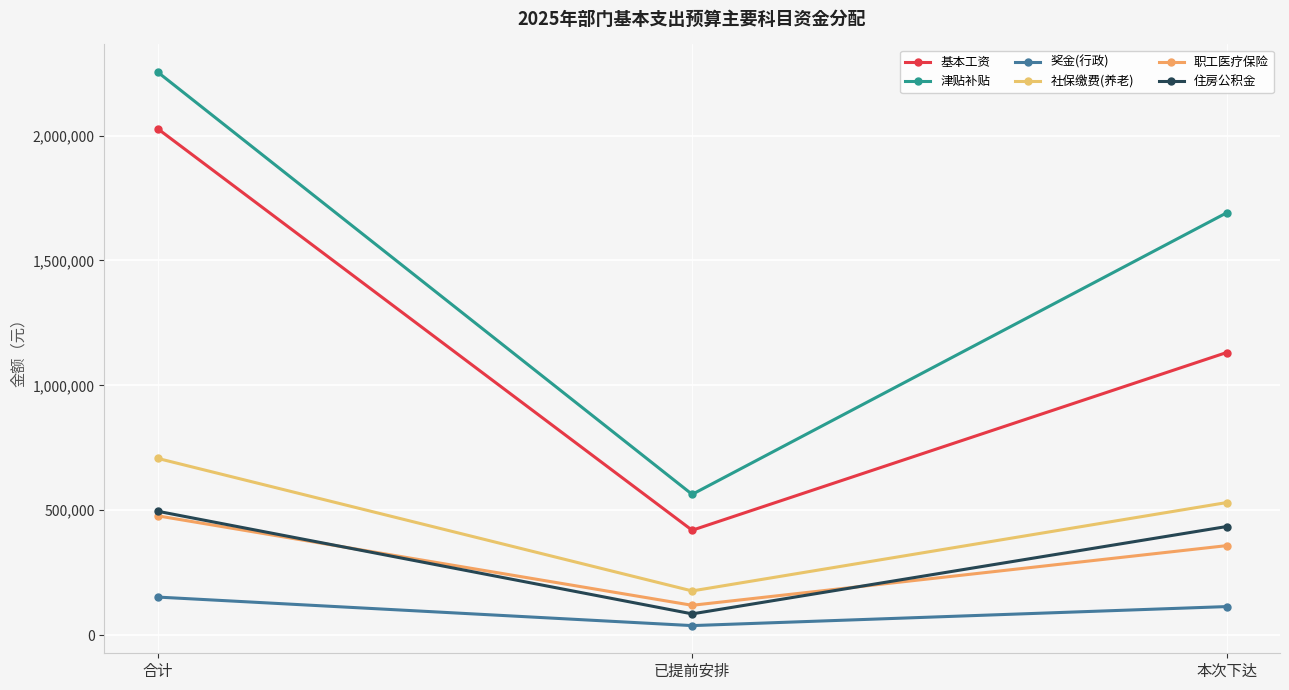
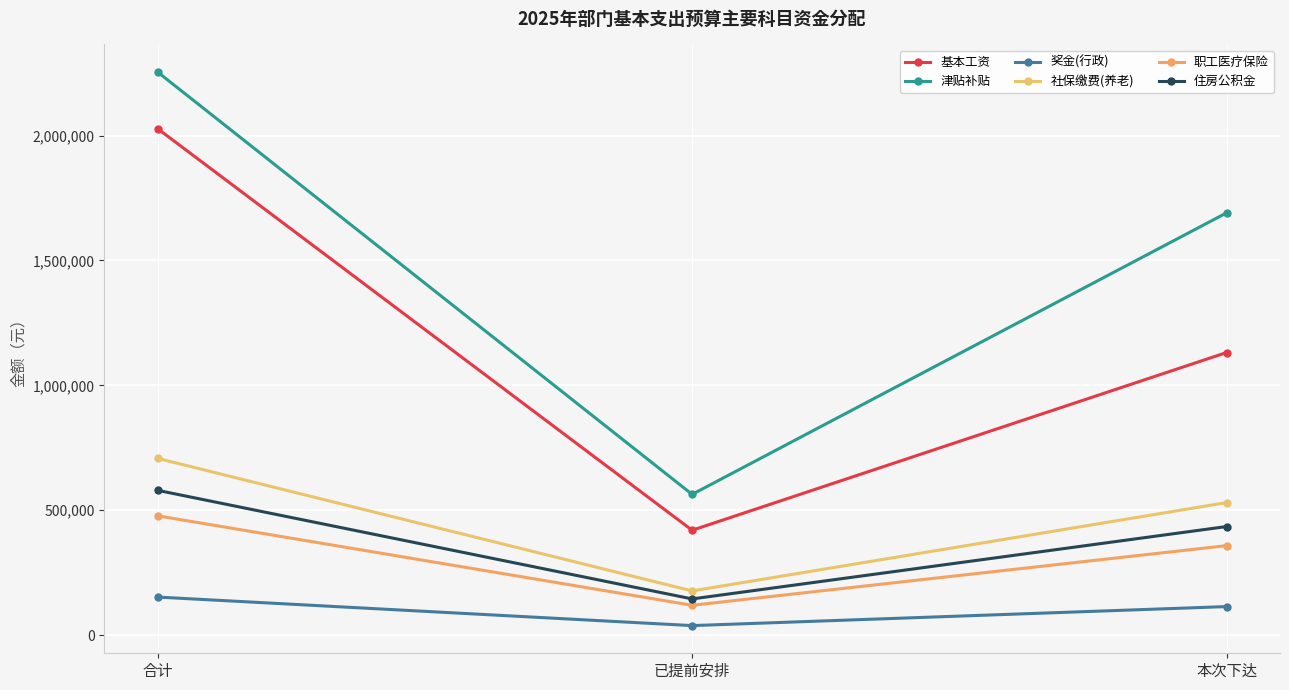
  {
    "基本工资": {
      "合计": "2,030,000",
      "已提前安排": "420,000",
      "本次下达": "1,130,000"
    },
    "住房公积金": {
-     "合计": "500,000",
-     "已提前安排": "90,000",
+     "合计": "580,000",
+     "已提前安排": "140,000",
      "本次下达": "430,000"
    }
  }
